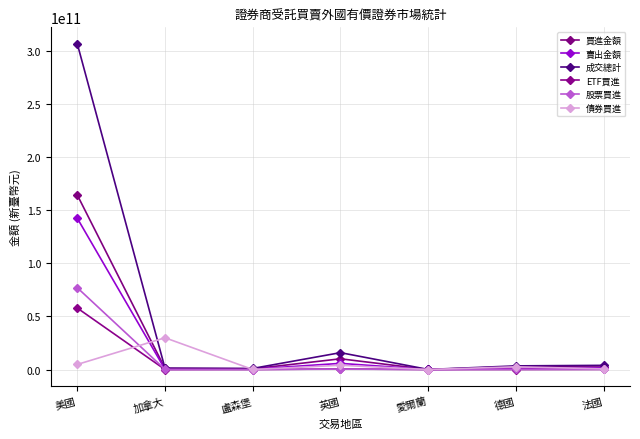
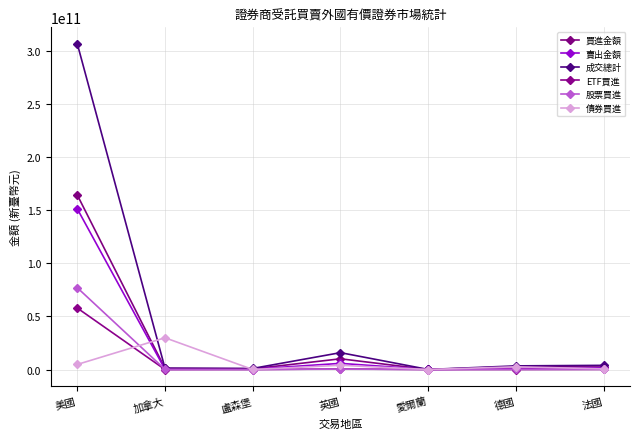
  {
    "賣出金額": {
-     "美國": 142000000000
+     "美國": 151000000000
    },
    "股票買進": {
      "美國": 77000000000
    },
    "債券買進": {
      "美國": 5000000000,
      "加拿大": 30000000000
    }
  }
